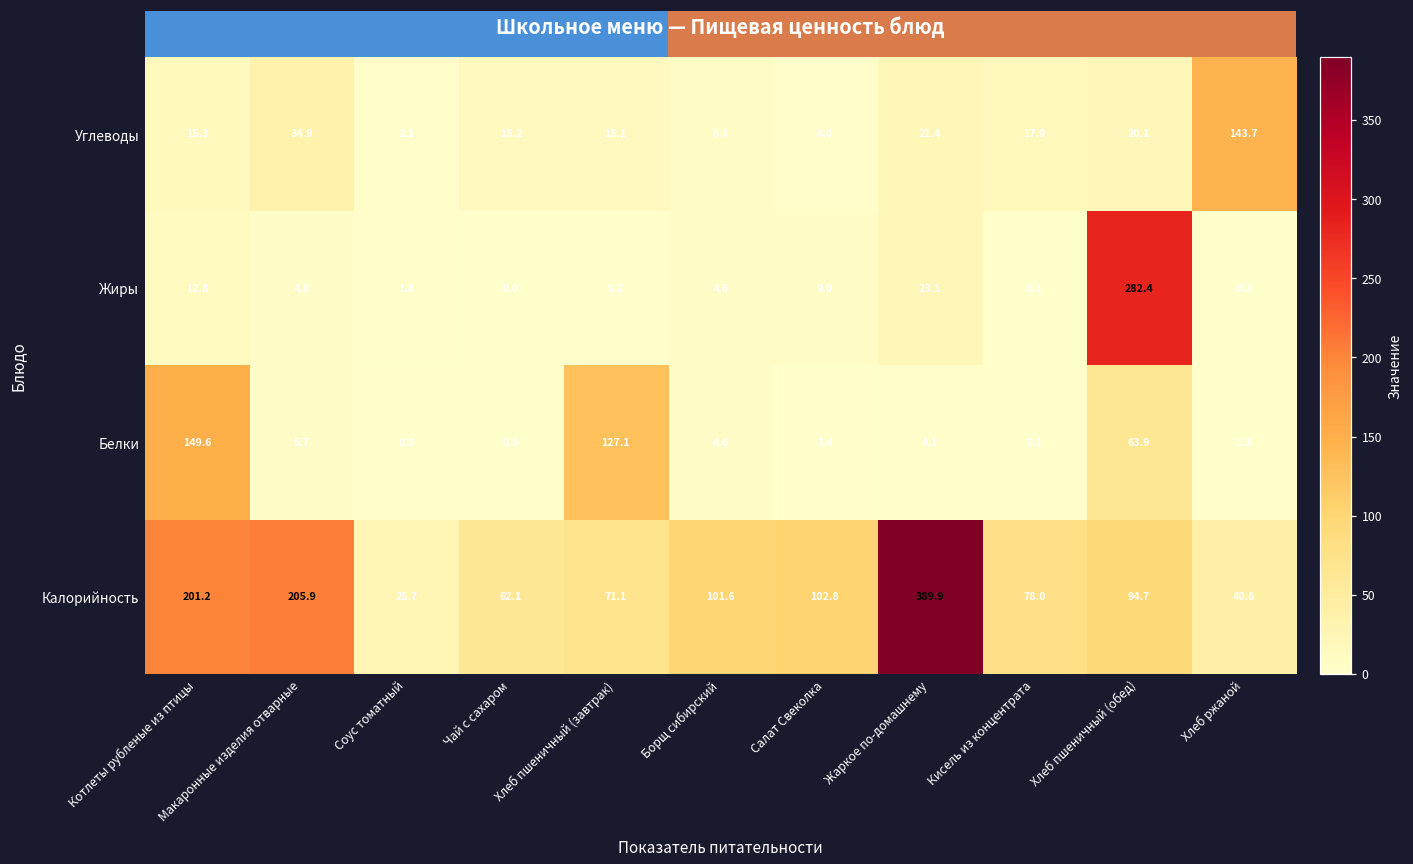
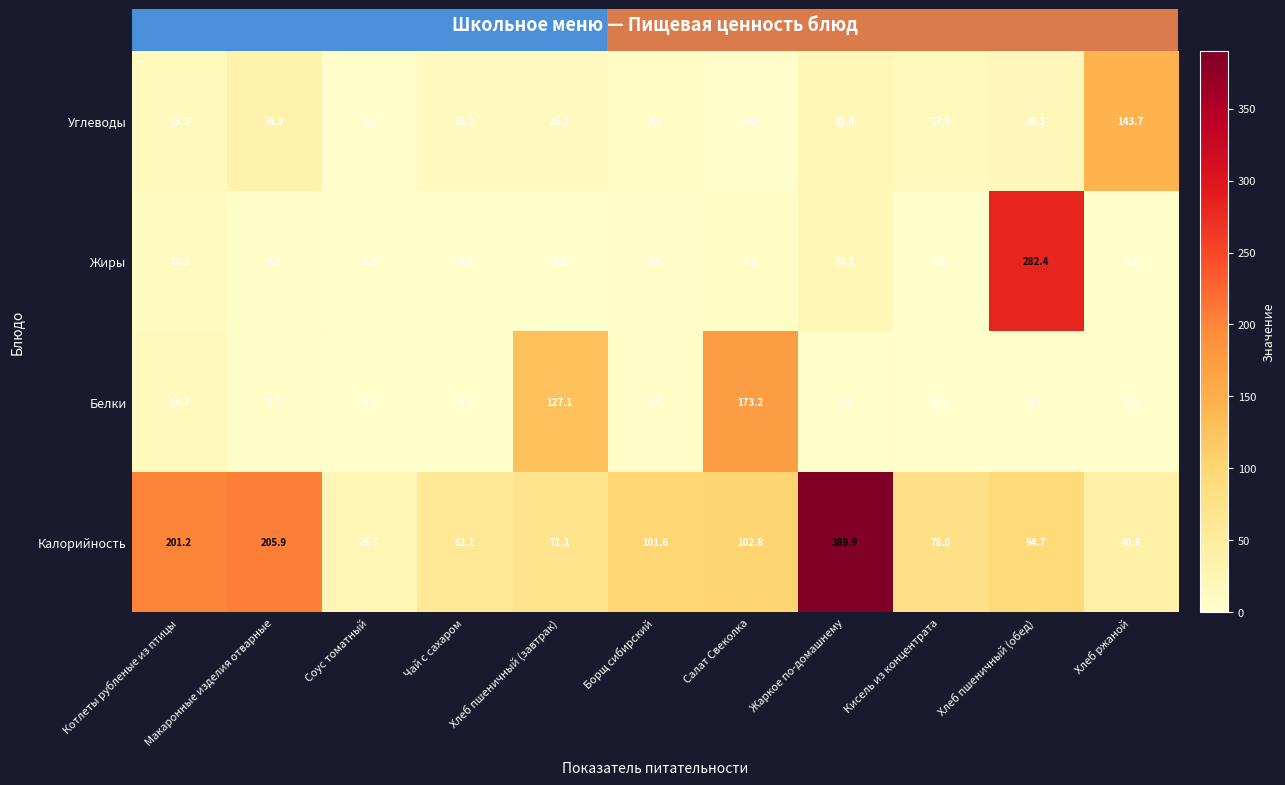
  {
    "Углеводы": {
      "Котлеты рубленые из птицы": 15.3,
      "Макаронные изделия отварные": 34.9,
      "Соус томатный": 2.1,
      "Чай с сахаром": 15.2,
      "Хлеб пшеничный (завтрак)": 15.1,
      "Борщ сибирский": 8.3,
      "Салат Свеколка": 4.0,
      "Жаркое по-домашнему": 21.4,
      "Кисель из концентрата": 17.9,
      "Хлеб пшеничный (обед)": 20.1,
      "Хлеб ржаной": 143.7
    },
    "Жиры": {
      "Котлеты рубленые из птицы": 12.8,
      "Макаронные изделия отварные": 4.8,
      "Соус томатный": 1.8,
      "Чай с сахаром": 0.0,
      "Хлеб пшеничный (завтрак)": 0.2,
      "Борщ сибирский": 4.6,
      "Салат Свеколка": 9.0,
      "Жаркое по-домашнему": 23.1,
      "Кисель из концентрата": 0.1,
      "Хлеб пшеничный (обед)": 282.4,
      "Хлеб ржаной": 0.2
    },
    "Белки": {
-     "Котлеты рубленые из птицы": 149.6,
+     "Котлеты рубленые из птицы": 16.7,
      "Макаронные изделия отварные": 5.7,
      "Соус томатный": 0.3,
      "Чай с сахаром": 0.3,
      "Хлеб пшеничный (завтрак)": 127.1,
      "Борщ сибирский": 4.6,
-     "Салат Свеколка": 1.4,
+     "Салат Свеколка": 173.2,
      "Жаркое по-домашнему": 4.1,
      "Кисель из концентрата": 0.1,
-     "Хлеб пшеничный (обед)": 63.9,
+     "Хлеб пшеничный (обед)": 3.1,
      "Хлеб ржаной": 1.3
    },
    "Калорийность": {
      "Котлеты рубленые из птицы": 201.2,
      "Макаронные изделия отварные": 205.9,
      "Соус томатный": 25.7,
      "Чай с сахаром": 62.1,
      "Хлеб пшеничный (завтрак)": 71.1,
      "Борщ сибирский": 101.6,
      "Салат Свеколка": 102.8,
      "Жаркое по-домашнему": 389.9,
      "Кисель из концентрата": 78.0,
      "Хлеб пшеничный (обед)": 94.7,
      "Хлеб ржаной": 40.8
    }
  }
